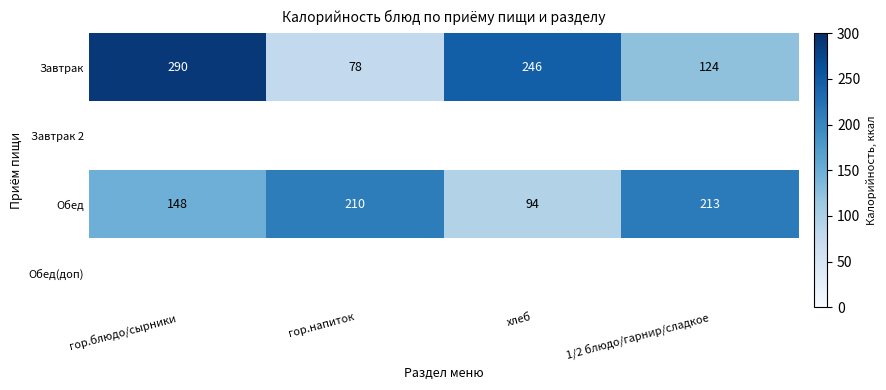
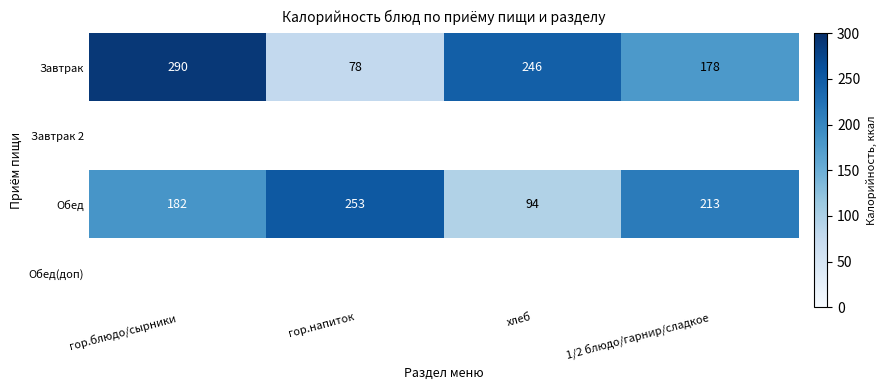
  {
    "Завтрак": {
      "гор.блюдо/сырники": 290,
      "гор.напиток": 78,
      "хлеб": 246,
-     "1/2 блюдо/гарнир/сладкое": 124
+     "1/2 блюдо/гарнир/сладкое": 178
    },
    "Обед": {
-     "гор.блюдо/сырники": 148,
-     "гор.напиток": 210,
+     "гор.блюдо/сырники": 182,
+     "гор.напиток": 253,
      "хлеб": 94,
      "1/2 блюдо/гарнир/сладкое": 213
    }
  }
